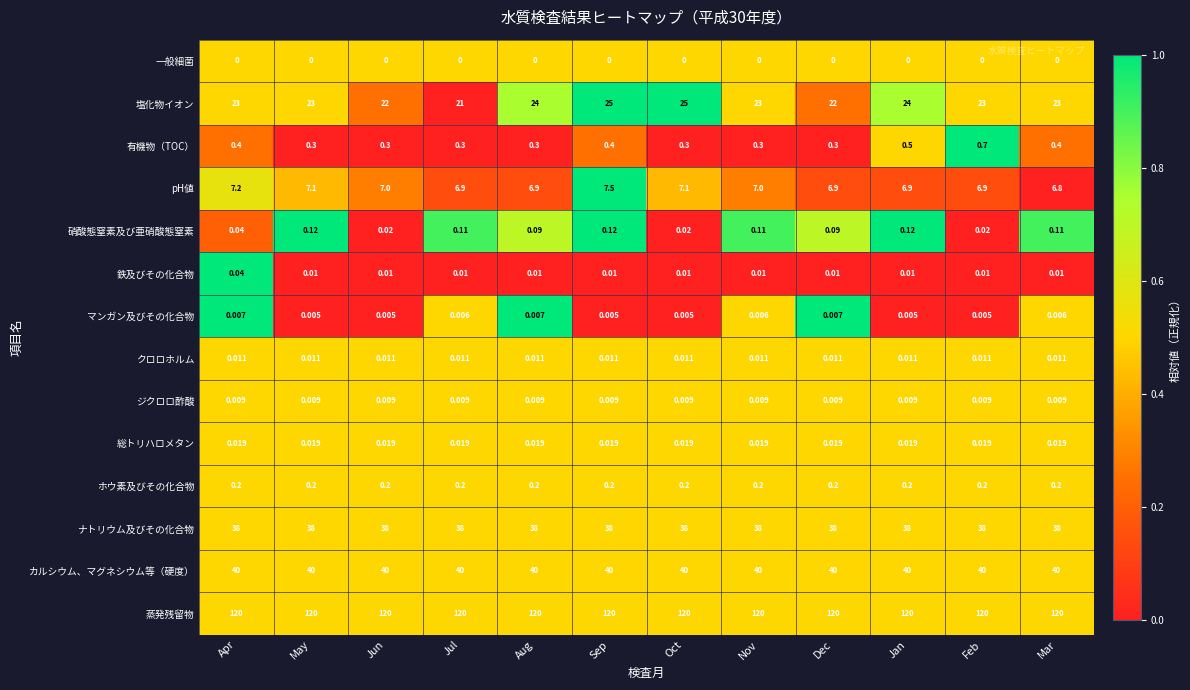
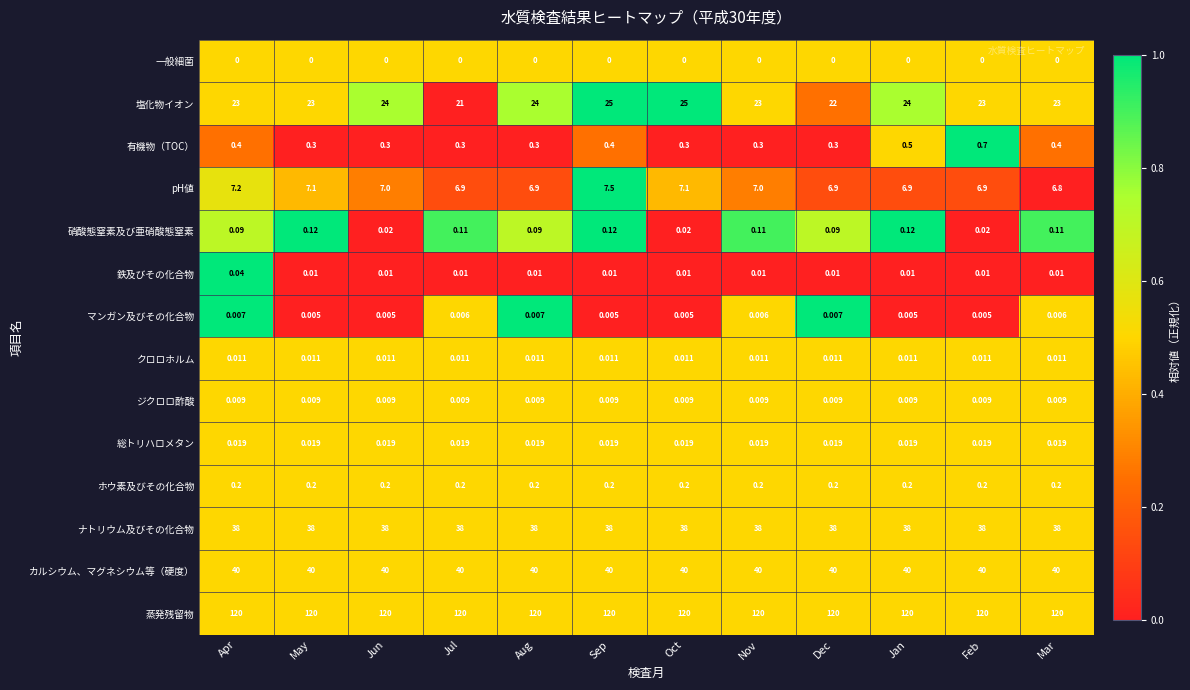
  {
    "一般細菌": {
      "Apr": 0,
      "May": 0,
      "Jun": 0,
      "Jul": 0,
      "Aug": 0,
      "Sep": 0,
      "Oct": 0,
      "Nov": 0,
      "Dec": 0,
      "Jan": 0,
      "Feb": 0
    },
    "塩化物イオン": {
      "Apr": 23,
      "May": 23,
-     "Jun": 22,
+     "Jun": 24,
      "Jul": 21,
      "Aug": 24,
      "Sep": 25,
      "Oct": 25,
      "Nov": 23,
      "Dec": 22,
      "Jan": 24,
      "Feb": 23,
      "Mar": 23
    },
    "有機物（TOC）": {
      "Apr": 0.4,
      "May": 0.3,
      "Jun": 0.3,
      "Jul": 0.3,
      "Aug": 0.3,
      "Sep": 0.4,
      "Oct": 0.3,
      "Nov": 0.3,
      "Dec": 0.3,
      "Jan": 0.5,
      "Feb": 0.7,
      "Mar": 0.4
    },
    "pH値": {
      "Apr": 7.2,
      "May": 7.1,
      "Jun": 7.0,
      "Jul": 6.9,
      "Aug": 6.9,
      "Sep": 7.5,
      "Oct": 7.1,
      "Nov": 7.0,
      "Dec": 6.9,
      "Jan": 6.9,
      "Feb": 6.9,
      "Mar": 6.8
    },
    "硝酸態窒素及び亜硝酸態窒素": {
-     "Apr": 0.04,
+     "Apr": 0.09,
      "May": 0.12,
      "Jun": 0.02,
      "Jul": 0.11,
      "Aug": 0.09,
      "Sep": 0.12,
      "Oct": 0.02,
      "Nov": 0.11,
      "Dec": 0.09,
      "Jan": 0.12,
      "Feb": 0.02,
      "Mar": 0.11
    },
    "鉄及びその化合物": {
      "Apr": 0.04,
      "May": 0.01,
      "Jun": 0.01,
      "Jul": 0.01,
      "Aug": 0.01,
      "Sep": 0.01,
      "Oct": 0.01,
      "Nov": 0.01,
      "Dec": 0.01,
      "Jan": 0.01,
      "Feb": 0.01,
      "Mar": 0.01
    },
    "マンガン及びその化合物": {
      "Apr": 0.007,
      "May": 0.005,
      "Jun": 0.005,
      "Jul": 0.006,
      "Aug": 0.007,
      "Sep": 0.005,
      "Oct": 0.005,
      "Nov": 0.006,
      "Dec": 0.007,
      "Jan": 0.005,
      "Feb": 0.005,
      "Mar": 0.006
    },
    "クロロホルム": {
      "Apr": 0.011,
      "May": 0.011,
      "Jun": 0.011,
      "Jul": 0.011,
      "Aug": 0.011,
      "Sep": 0.011,
      "Oct": 0.011,
      "Nov": 0.011,
      "Dec": 0.011,
      "Jan": 0.011,
      "Feb": 0.011,
      "Mar": 0.011
    },
    "ジクロロ酢酸": {
      "Apr": 0.009,
      "May": 0.009,
      "Jun": 0.009,
      "Jul": 0.009,
      "Aug": 0.009,
      "Sep": 0.009,
      "Oct": 0.009,
      "Nov": 0.009,
      "Dec": 0.009,
      "Jan": 0.009,
      "Feb": 0.009,
      "Mar": 0.009
    },
    "総トリハロメタン": {
      "Apr": 0.019,
      "May": 0.019,
      "Jun": 0.019,
      "Jul": 0.019,
      "Aug": 0.019,
      "Sep": 0.019,
      "Oct": 0.019,
      "Nov": 0.019,
      "Dec": 0.019,
      "Jan": 0.019,
      "Feb": 0.019,
      "Mar": 0.019
    },
    "ホウ素及びその化合物": {
      "Apr": 0.2,
      "May": 0.2,
      "Jun": 0.2,
      "Jul": 0.2,
      "Aug": 0.2,
      "Sep": 0.2,
      "Oct": 0.2,
      "Nov": 0.2,
      "Dec": 0.2,
      "Jan": 0.2,
      "Feb": 0.2,
      "Mar": 0.2
    },
    "ナトリウム及びその化合物": {
      "Apr": 38,
      "May": 38,
      "Jun": 38,
      "Jul": 38,
      "Aug": 38,
      "Sep": 38,
      "Oct": 38,
      "Nov": 38,
      "Dec": 38,
      "Jan": 38,
      "Feb": 38,
      "Mar": 38
    },
    "カルシウム、マグネシウム等（硬度）": {
      "Apr": 40,
      "May": 40,
      "Jun": 40,
      "Jul": 40,
      "Aug": 40,
      "Sep": 40,
      "Oct": 40,
      "Nov": 40,
      "Dec": 40,
      "Jan": 40,
      "Feb": 40,
      "Mar": 40
    },
    "蒸発残留物": {
      "Apr": 120,
      "May": 120,
      "Jun": 120,
      "Jul": 120,
      "Aug": 120,
      "Sep": 120,
      "Oct": 120,
      "Nov": 120,
      "Dec": 120,
      "Jan": 120,
      "Feb": 120,
      "Mar": 120
    }
  }
